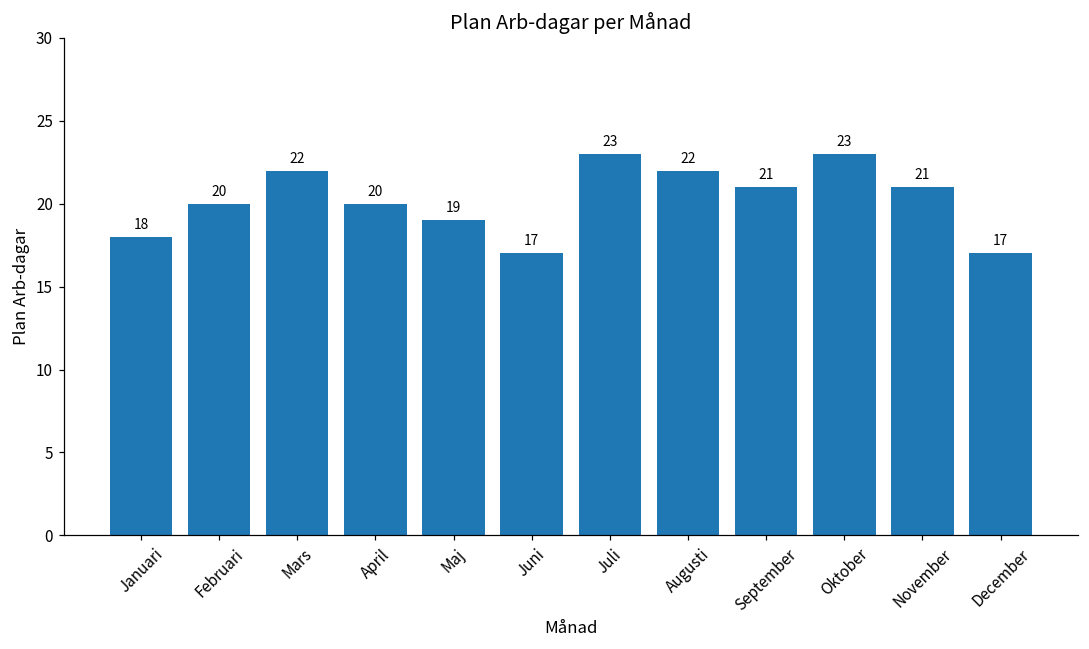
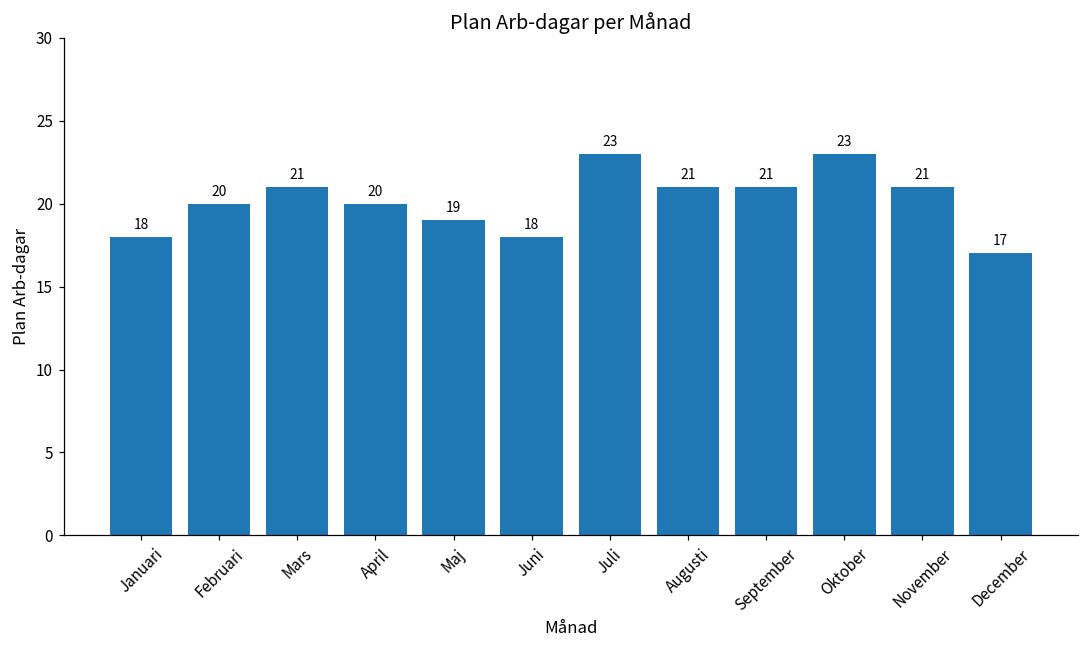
  {
    "Januari": 18,
    "Februari": 20,
-   "Mars": 22,
+   "Mars": 21,
    "April": 20,
    "Maj": 19,
-   "Juni": 17,
+   "Juni": 18,
    "Juli": 23,
-   "Augusti": 22,
+   "Augusti": 21,
    "September": 21,
    "Oktober": 23,
    "November": 21,
    "December": 17
  }
